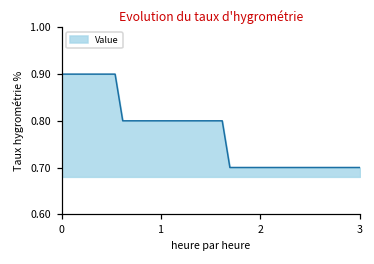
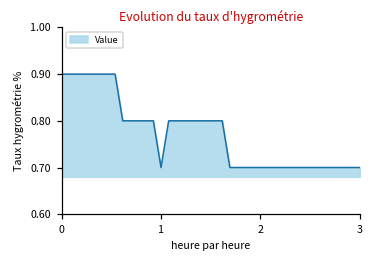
  {
    "0": 0.9,
-   "1": 0.8,
+   "1": 0.7,
    "2": 0.7,
    "3": 0.7
  }
